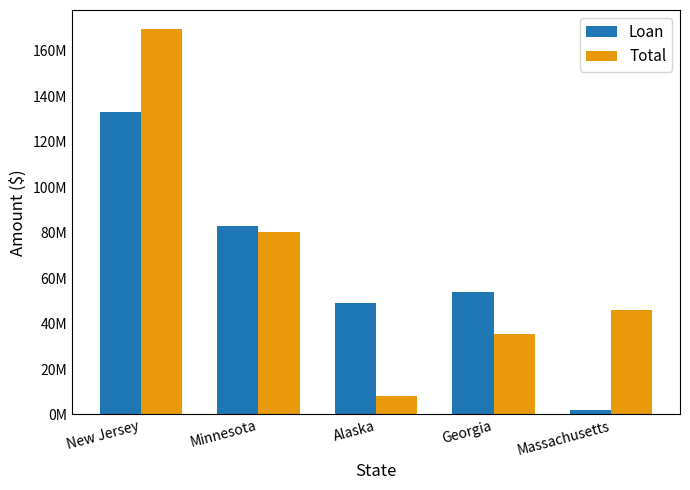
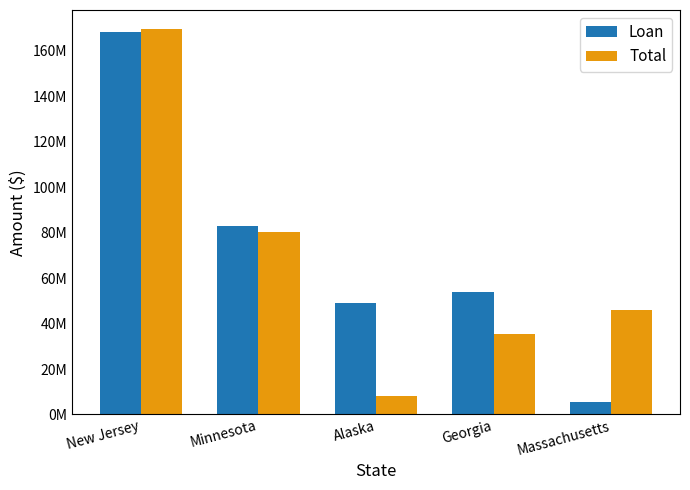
  {
    "Loan": {
-     "New Jersey": 133000000,
+     "New Jersey": 168000000,
      "Minnesota": 83000000,
      "Alaska": 49000000,
      "Georgia": 54000000,
-     "Massachusetts": 2000000
+     "Massachusetts": 6000000
    },
    "Total": {
      "New Jersey": 170000000,
      "Minnesota": 80000000,
      "Alaska": 8000000,
      "Georgia": 35000000,
      "Massachusetts": 46000000
    }
  }
